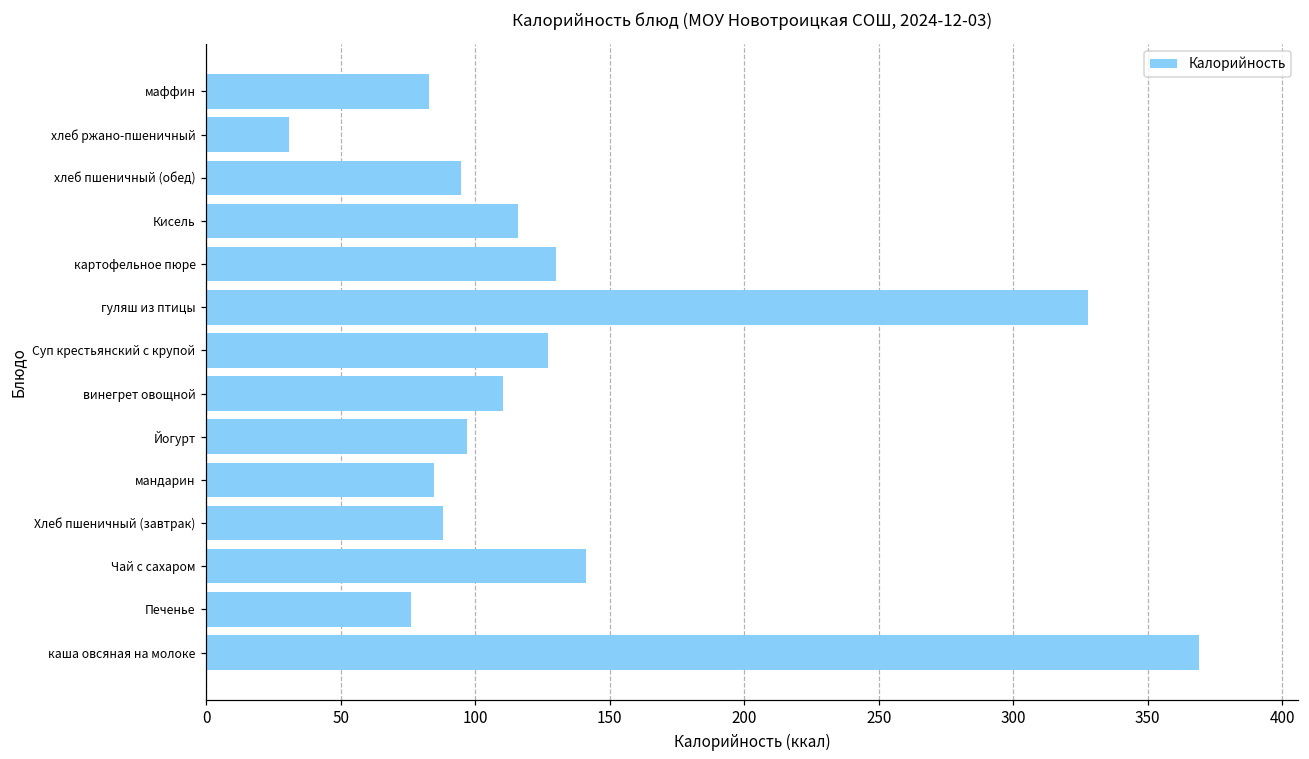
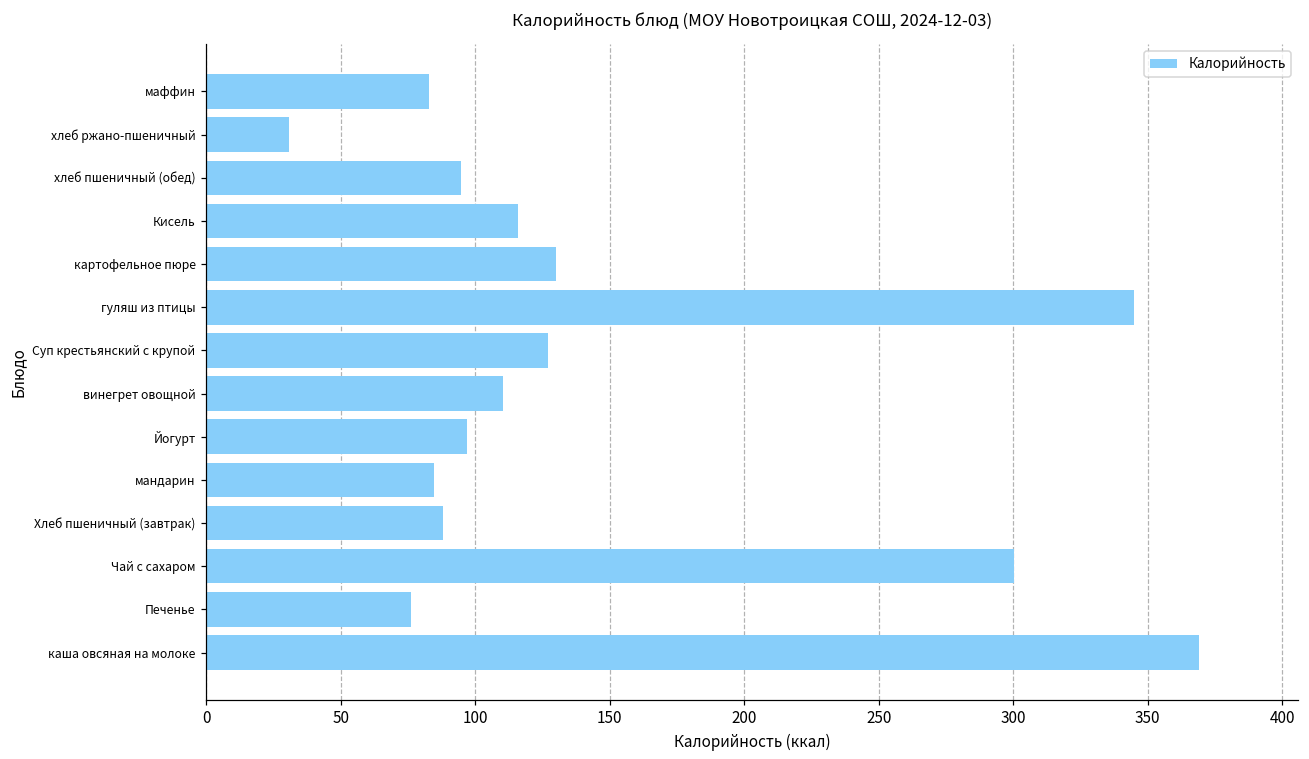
  {
    "маффин": 83,
    "хлеб ржано-пшеничный": 31,
    "хлеб пшеничный (обед)": 95,
    "Кисель": 116,
    "картофельное пюре": 130,
-   "гуляш из птицы": 328,
+   "гуляш из птицы": 345,
    "Суп крестьянский с крупой": 127,
    "винегрет овощной": 110,
    "Йогурт": 97,
    "мандарин": 85,
    "Хлеб пшеничный (завтрак)": 88,
-   "Чай с сахаром": 141,
+   "Чай с сахаром": 300,
    "Печенье": 76,
    "каша овсяная на молоке": 369
  }
